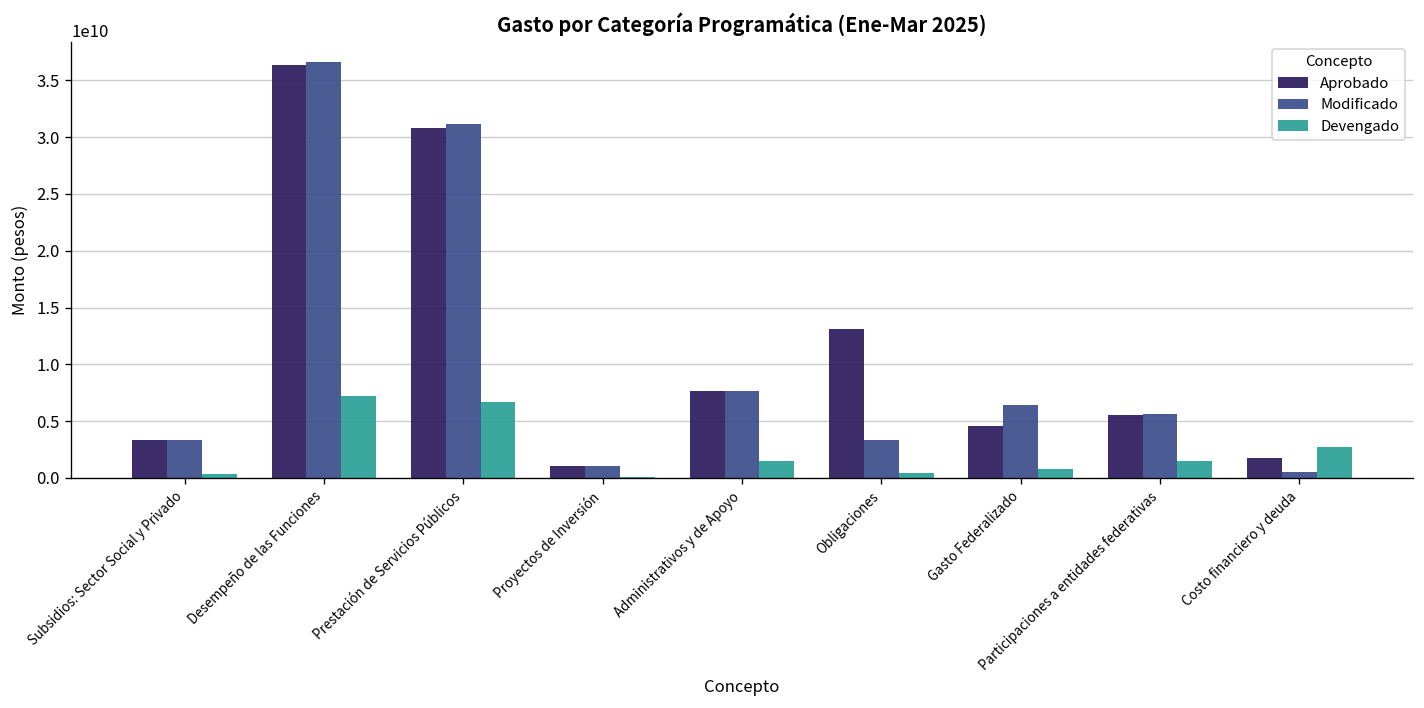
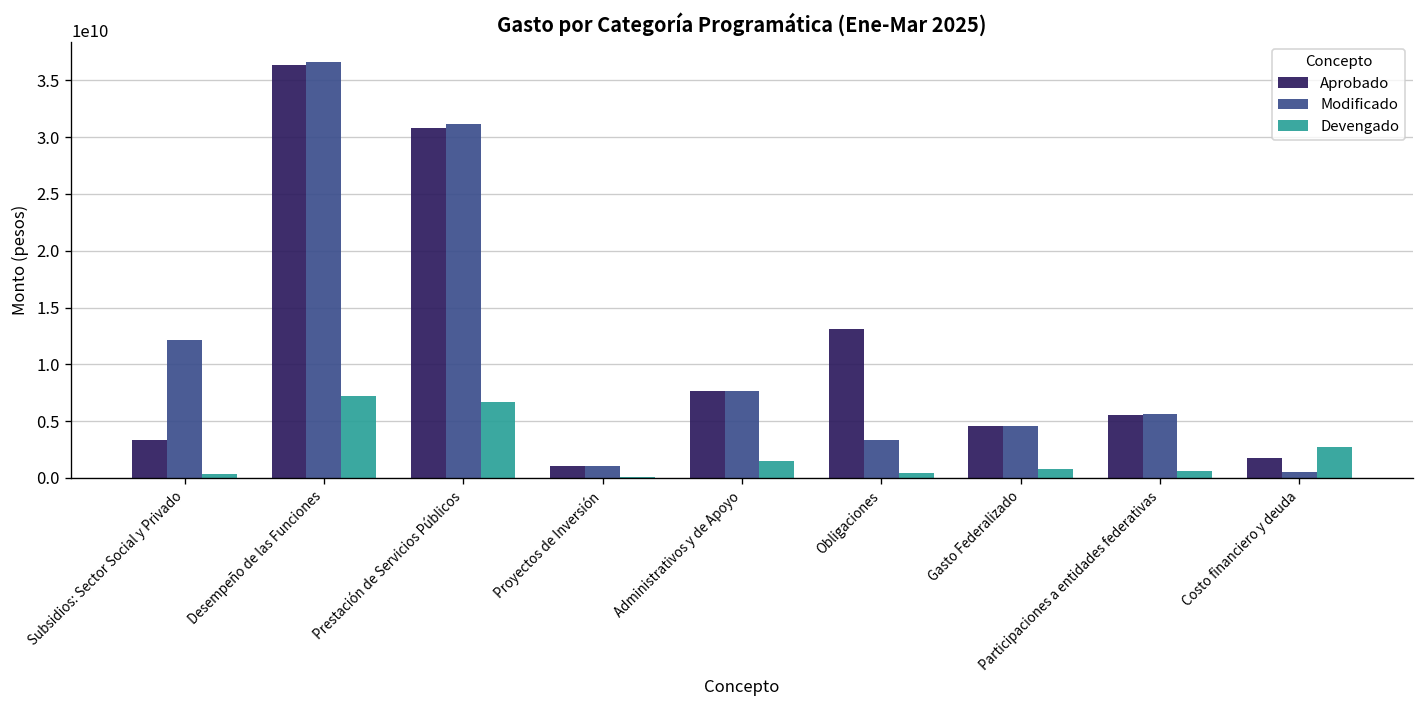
  {
    "Aprobado": {
      "Subsidios: Sector Social y Privado": 3000000000,
      "Desempeño de las Funciones": 36000000000,
      "Prestación de Servicios Públicos": 31000000000,
      "Proyectos de Inversión": 1000000000,
      "Administrativos y de Apoyo": 8000000000,
      "Obligaciones": 13000000000,
      "Gasto Federalizado": 5000000000,
      "Participaciones a entidades federativas": 6000000000,
      "Costo financiero y deuda": 2000000000
    },
    "Modificado": {
-     "Subsidios: Sector Social y Privado": 3000000000,
+     "Subsidios: Sector Social y Privado": 12000000000,
      "Desempeño de las Funciones": 37000000000,
      "Prestación de Servicios Públicos": 31000000000,
      "Proyectos de Inversión": 1000000000,
      "Administrativos y de Apoyo": 8000000000,
      "Obligaciones": 3000000000,
-     "Gasto Federalizado": 6000000000,
+     "Gasto Federalizado": 5000000000,
      "Participaciones a entidades federativas": 6000000000,
      "Costo financiero y deuda": 1000000000
    },
    "Devengado": {
      "Subsidios: Sector Social y Privado": 0,
      "Desempeño de las Funciones": 7000000000,
      "Prestación de Servicios Públicos": 7000000000,
      "Administrativos y de Apoyo": 2000000000,
      "Obligaciones": 0,
      "Gasto Federalizado": 1000000000,
-     "Participaciones a entidades federativas": 1500000000,
+     "Participaciones a entidades federativas": 600000000,
      "Costo financiero y deuda": 3000000000
    }
  }
